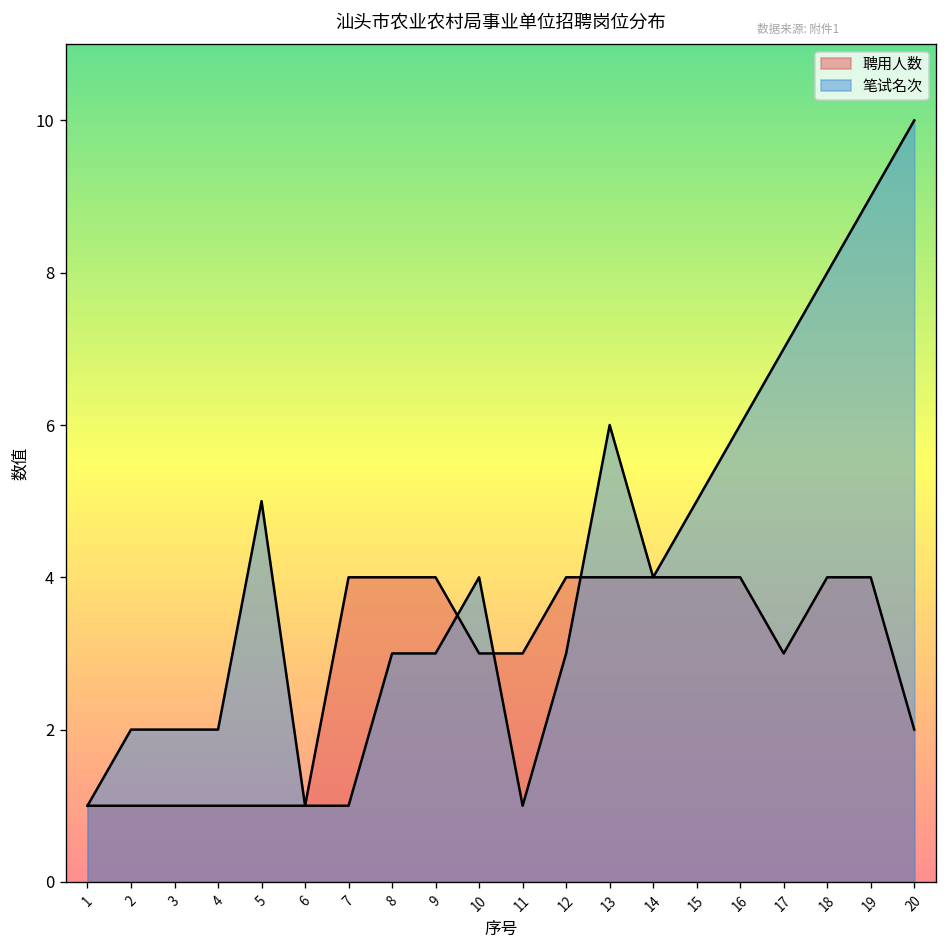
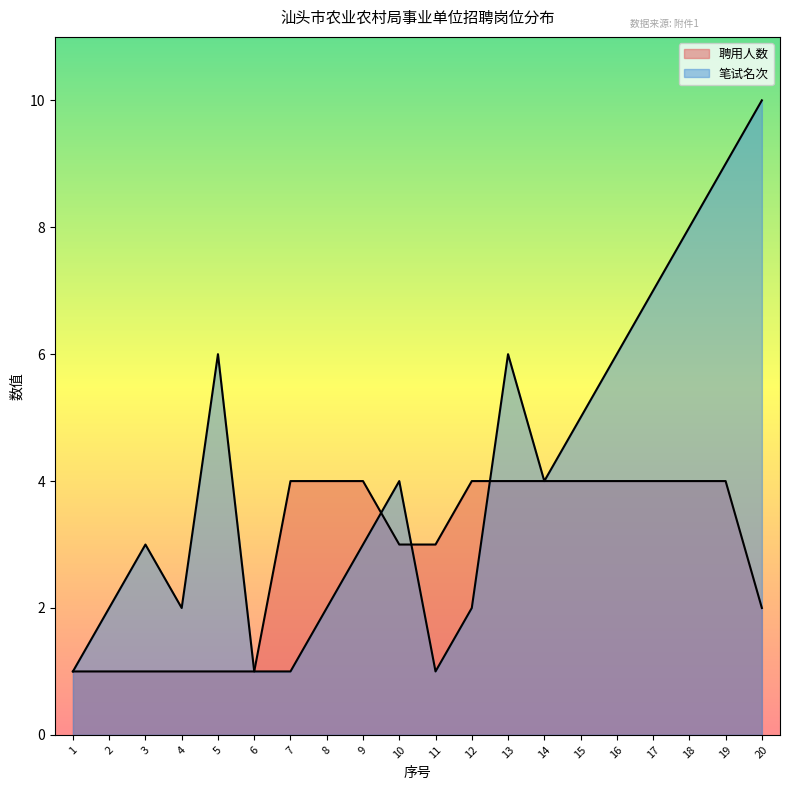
  {
    "聘用人数": {
      "2": 1,
      "3": 1,
      "4": 1,
      "5": 1,
      "7": 4,
      "8": 4,
      "9": 4,
      "10": 3,
      "11": 3,
      "12": 4,
      "13": 4,
      "15": 4,
      "16": 4,
-     "17": 3,
+     "17": 4,
      "18": 4,
      "19": 4,
      "20": 2
    },
    "笔试名次": {
      "2": 2,
-     "3": 2,
+     "3": 3,
      "4": 2,
-     "5": 5,
+     "5": 6,
      "7": 1,
-     "8": 3,
+     "8": 2,
      "9": 3,
      "10": 4,
      "11": 1,
-     "12": 3,
+     "12": 2,
      "13": 6,
      "15": 5,
      "16": 6,
      "17": 7,
      "18": 8,
      "19": 9,
      "20": 10
    }
  }
